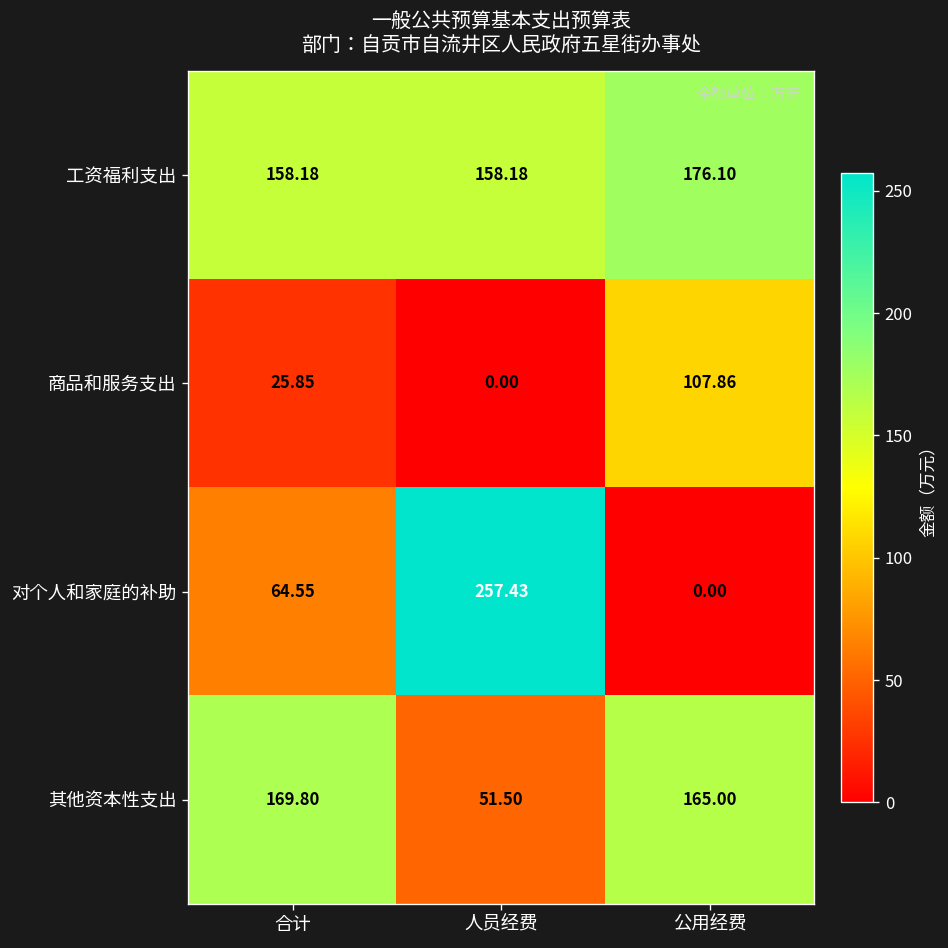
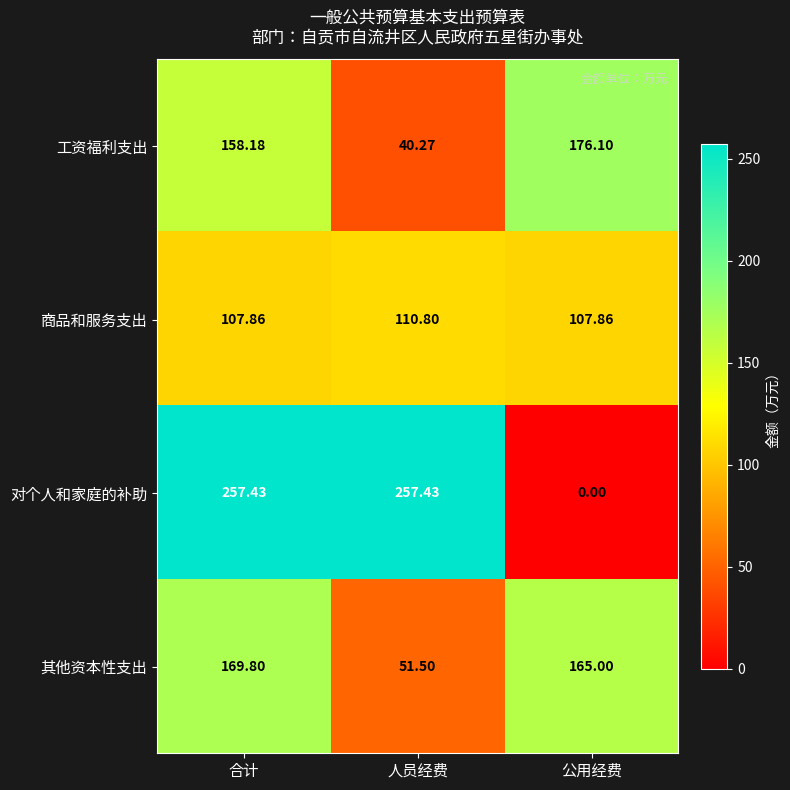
  {
    "工资福利支出": {
      "合计": 158.18,
-     "人员经费": 158.18
+     "人员经费": 40.27
    },
    "商品和服务支出": {
-     "合计": 25.85,
-     "人员经费": 0.00,
+     "合计": 107.86,
+     "人员经费": 110.80,
      "公用经费": 107.86
    },
    "对个人和家庭的补助": {
-     "合计": 64.55,
+     "合计": 257.43,
      "人员经费": 257.43,
      "公用经费": 0.00
    },
    "其他资本性支出": {
      "合计": 169.80,
      "人员经费": 51.50,
      "公用经费": 165.00
    }
  }
